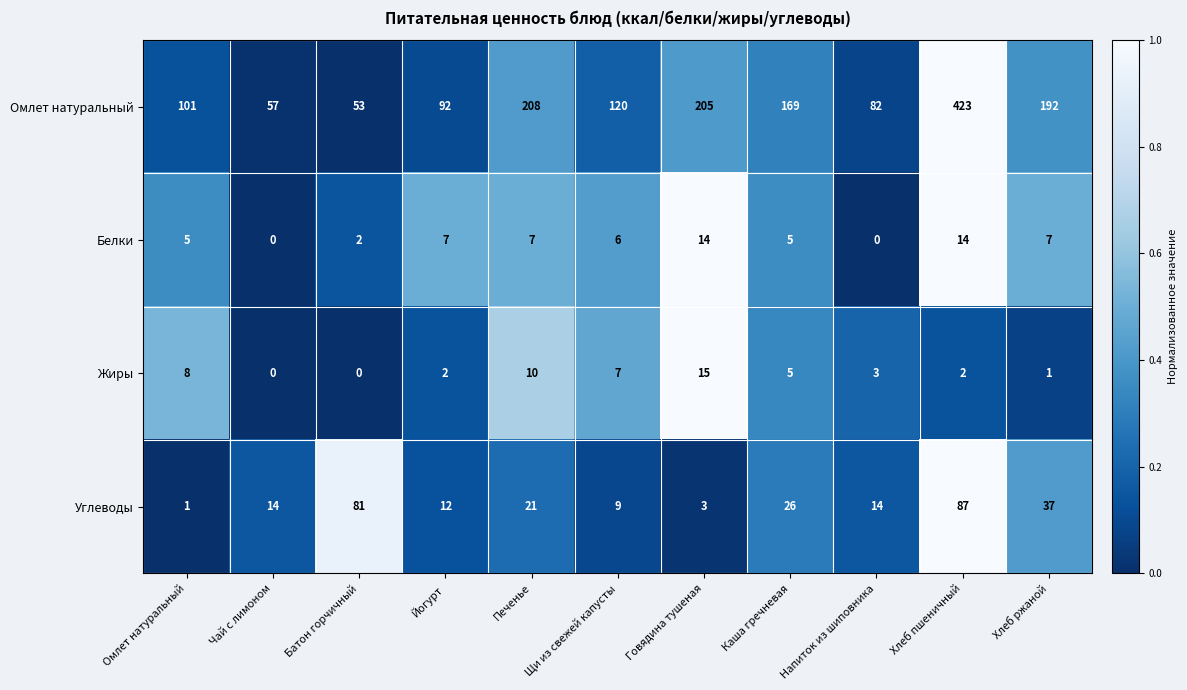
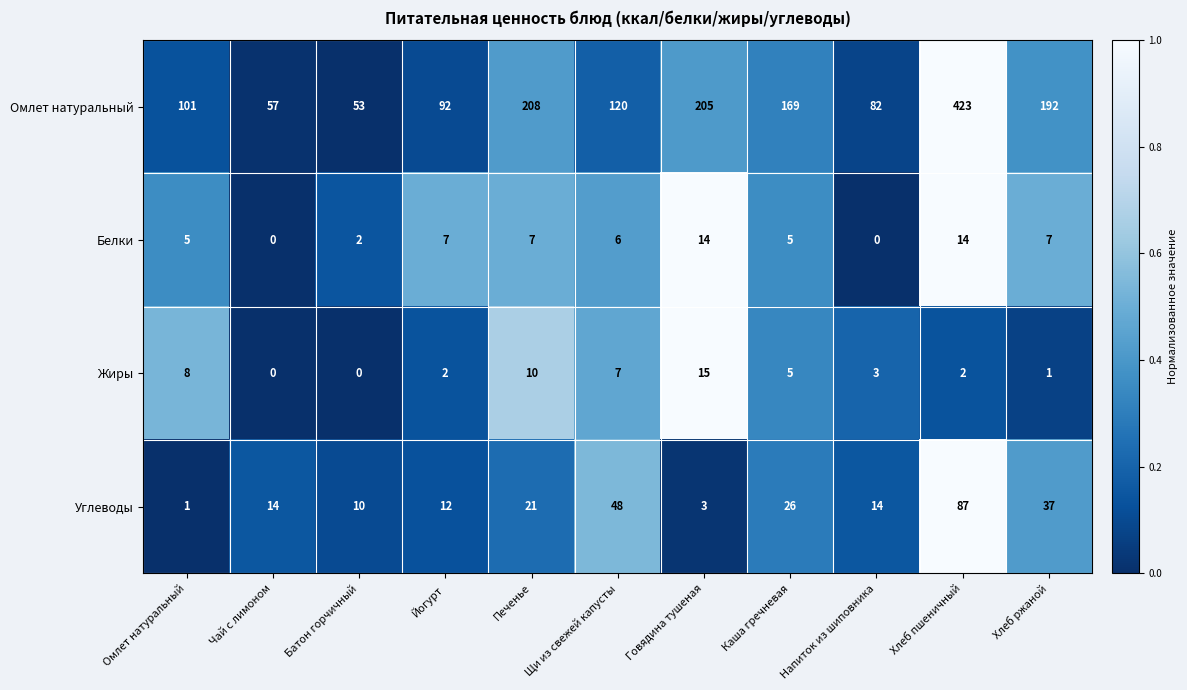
  {
    "Омлет натуральный": {
      "Омлет натуральный": 101,
      "Чай с лимоном": 57,
      "Батон горчичный": 53,
      "Йогурт": 92,
      "Печенье": 208,
      "Щи из свежей капусты": 120,
      "Говядина тушеная": 205,
      "Каша гречневая": 169,
      "Напиток из шиповника": 82,
      "Хлеб пшеничный": 423,
      "Хлеб ржаной": 192
    },
    "Белки": {
      "Омлет натуральный": 5,
      "Чай с лимоном": 0,
      "Батон горчичный": 2,
      "Йогурт": 7,
      "Печенье": 7,
      "Щи из свежей капусты": 6,
      "Говядина тушеная": 14,
      "Каша гречневая": 5,
      "Напиток из шиповника": 0,
      "Хлеб пшеничный": 14,
      "Хлеб ржаной": 7
    },
    "Жиры": {
      "Омлет натуральный": 8,
      "Чай с лимоном": 0,
      "Батон горчичный": 0,
      "Йогурт": 2,
      "Печенье": 10,
      "Щи из свежей капусты": 7,
      "Говядина тушеная": 15,
      "Каша гречневая": 5,
      "Напиток из шиповника": 3,
      "Хлеб пшеничный": 2,
      "Хлеб ржаной": 1
    },
    "Углеводы": {
      "Омлет натуральный": 1,
      "Чай с лимоном": 14,
-     "Батон горчичный": 81,
+     "Батон горчичный": 10,
      "Йогурт": 12,
      "Печенье": 21,
-     "Щи из свежей капусты": 9,
+     "Щи из свежей капусты": 48,
      "Говядина тушеная": 3,
      "Каша гречневая": 26,
      "Напиток из шиповника": 14,
      "Хлеб пшеничный": 87,
      "Хлеб ржаной": 37
    }
  }
